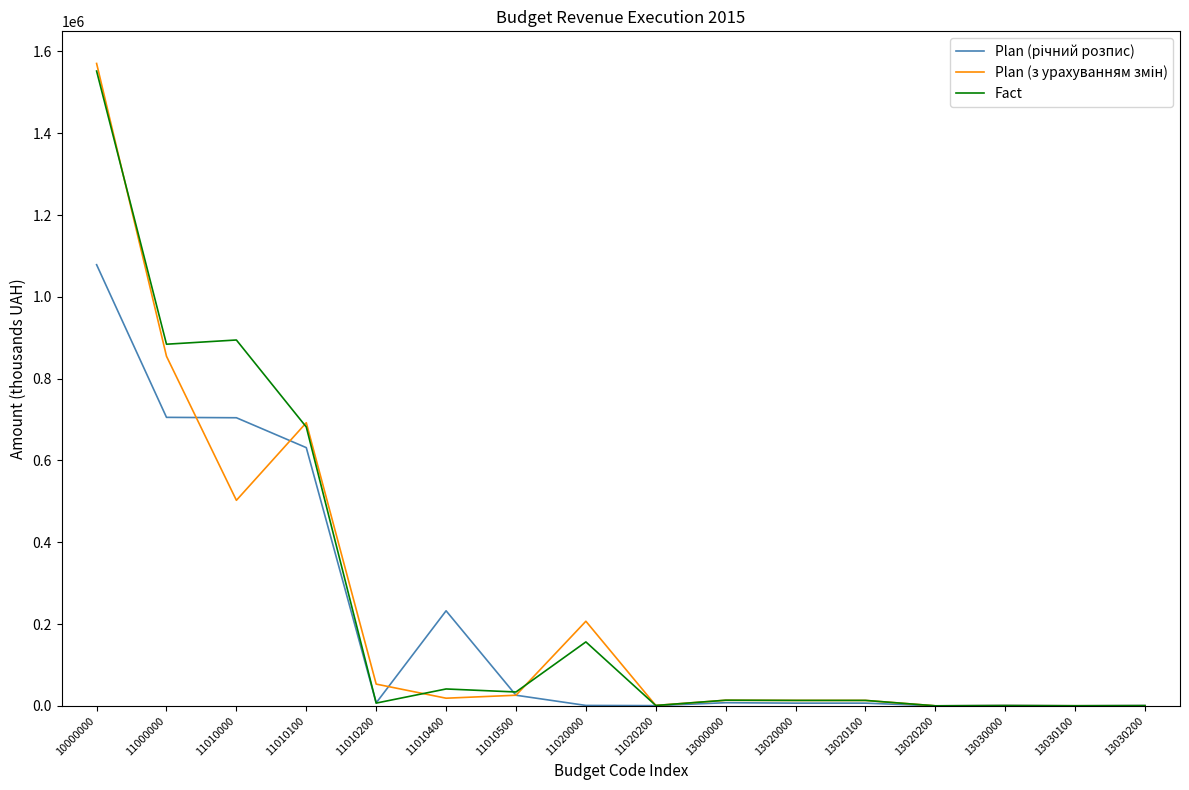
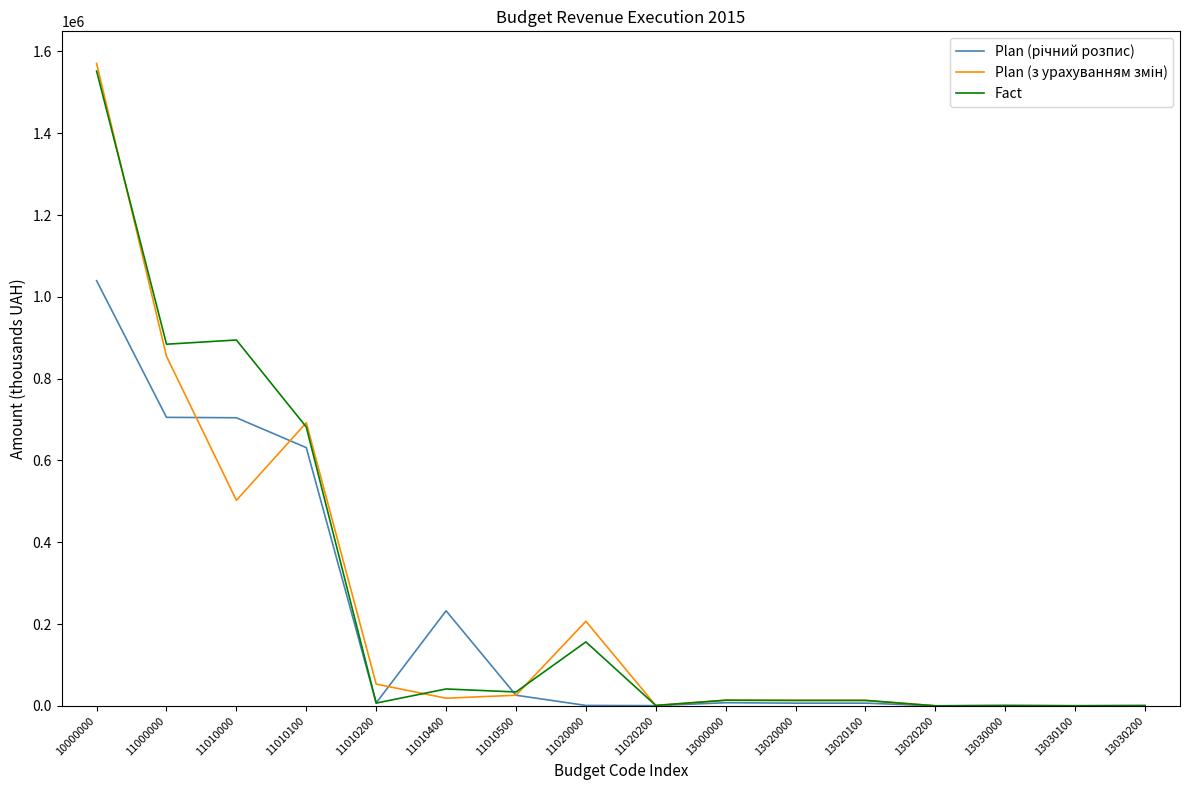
  {
    "Plan (річний розпис)": {
-     "10000000": 1080000,
+     "10000000": 1040000,
      "11000000": 710000,
      "11010000": 700000,
      "11010100": 630000,
      "11010400": 230000,
      "11020000": 0,
      "13020000": 10000,
      "13020100": 10000
    },
    "Plan (з урахуванням змін)": {
      "10000000": 1570000,
      "11000000": 850000,
      "11010000": 500000,
      "11010100": 690000,
      "11010200": 50000,
      "11010400": 20000,
      "11020000": 210000
    },
    "Fact": {
      "10000000": 1550000,
      "11000000": 880000,
      "11010000": 890000,
      "11010100": 680000,
      "11010400": 40000,
      "11010500": 30000,
      "11020000": 160000
    }
  }
